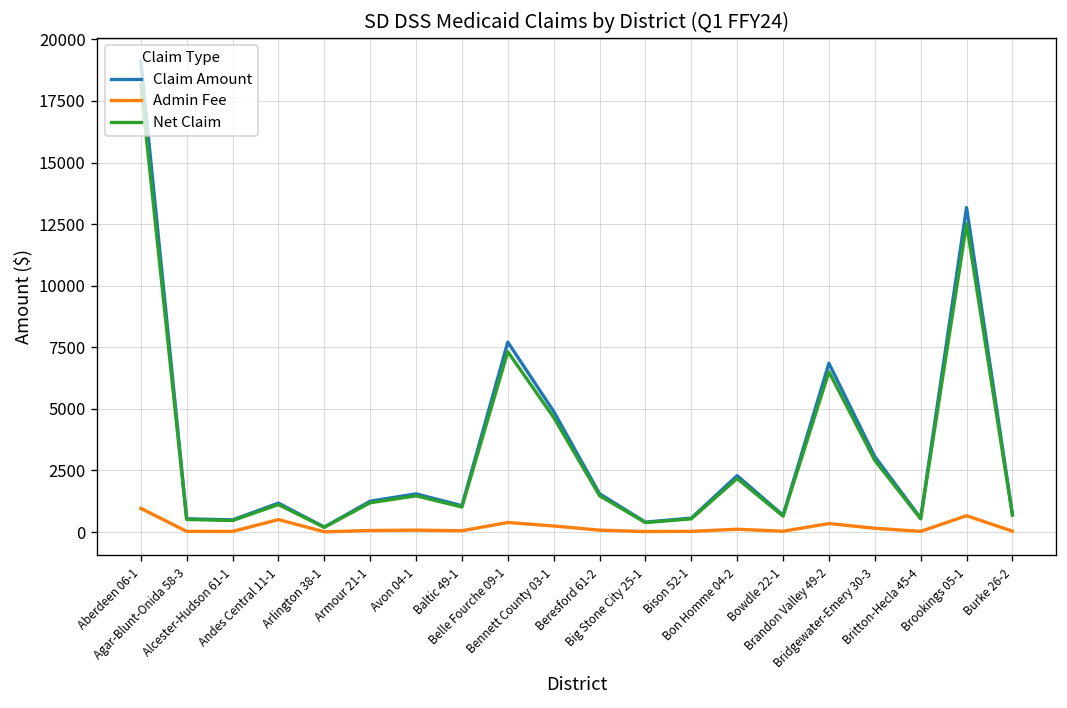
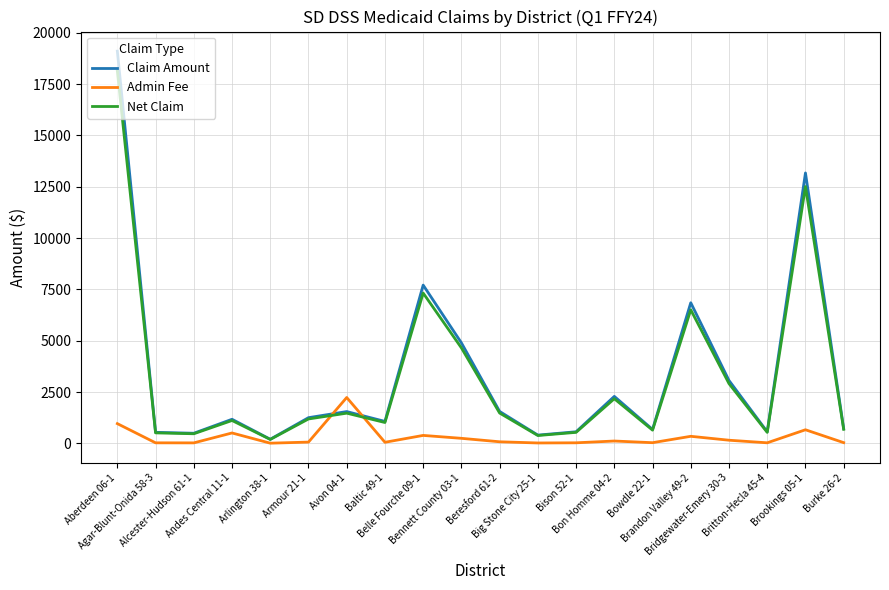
  {
    "Claim Amount": {
      "Belle Fourche 09-1": 7700,
      "Bennett County 03-1": 4900,
      "Brandon Valley 49-2": 6900,
      "Bridgewater-Emery 30-3": 3100,
      "Brookings 05-1": 13200
    },
    "Admin Fee": {
      "Aberdeen 06-1": 1000,
      "Agar-Blunt-Onida 58-3": 0,
      "Alcester-Hudson 61-1": 0,
      "Andes Central 11-1": 500,
      "Arlington 38-1": 0,
      "Armour 21-1": 100,
-     "Avon 04-1": 100,
+     "Avon 04-1": 2200,
      "Baltic 49-1": 100,
      "Belle Fourche 09-1": 400,
      "Bennett County 03-1": 200,
      "Beresford 61-2": 100,
      "Big Stone City 25-1": 0,
      "Bison 52-1": 0,
      "Bon Homme 04-2": 100,
      "Bowdle 22-1": 0,
      "Brandon Valley 49-2": 300,
      "Bridgewater-Emery 30-3": 200,
      "Britton-Hecla 45-4": 0,
      "Brookings 05-1": 700,
      "Burke 26-2": 0
    },
    "Net Claim": {
      "Belle Fourche 09-1": 7300,
      "Bennett County 03-1": 4700,
      "Brandon Valley 49-2": 6500,
      "Bridgewater-Emery 30-3": 2900,
      "Brookings 05-1": 12500
    }
  }
